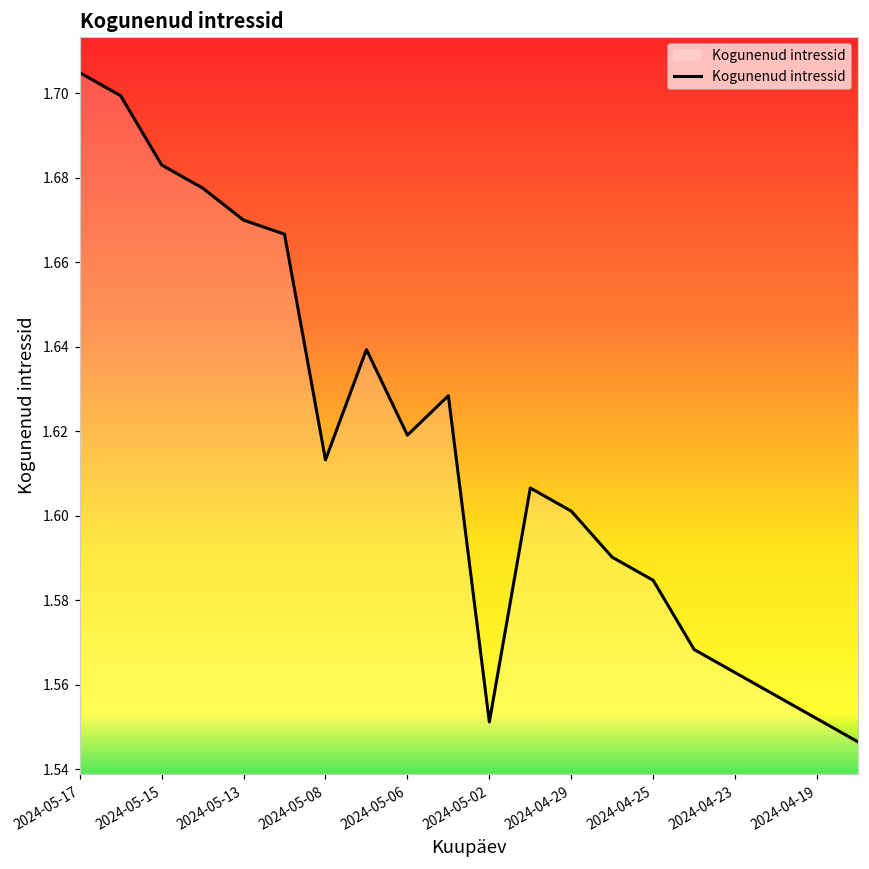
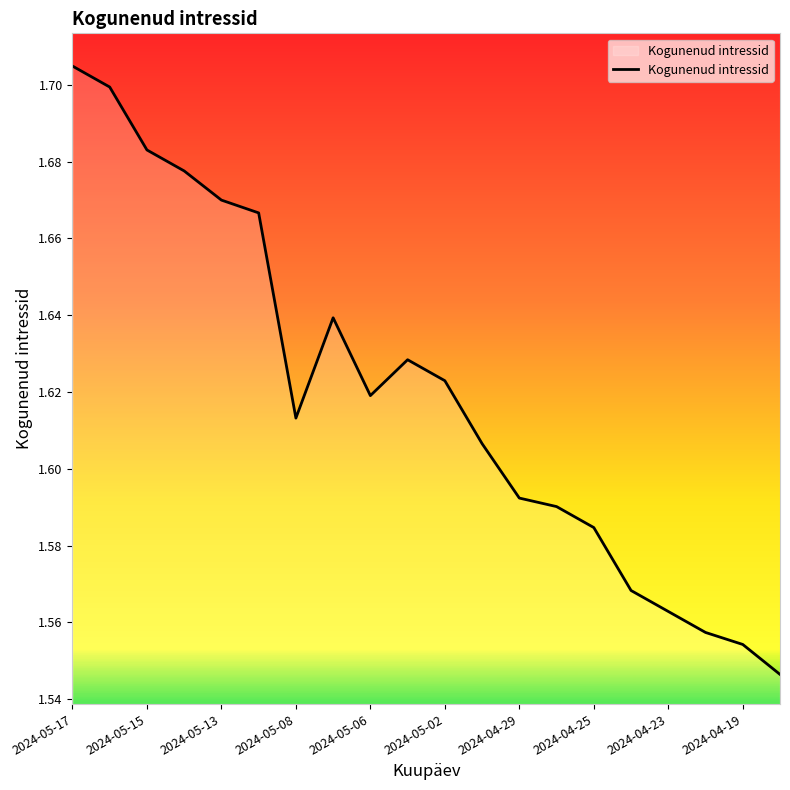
  {
    "2024-05-17": 1.705,
    "2024-05-15": 1.683,
    "2024-05-13": 1.670,
    "2024-05-08": 1.613,
    "2024-05-06": 1.619,
-   "2024-05-02": 1.551,
-   "2024-04-29": 1.601,
+   "2024-05-02": 1.623,
+   "2024-04-29": 1.592,
    "2024-04-25": 1.585,
    "2024-04-23": 1.563,
-   "2024-04-19": 1.552
+   "2024-04-19": 1.554
  }
